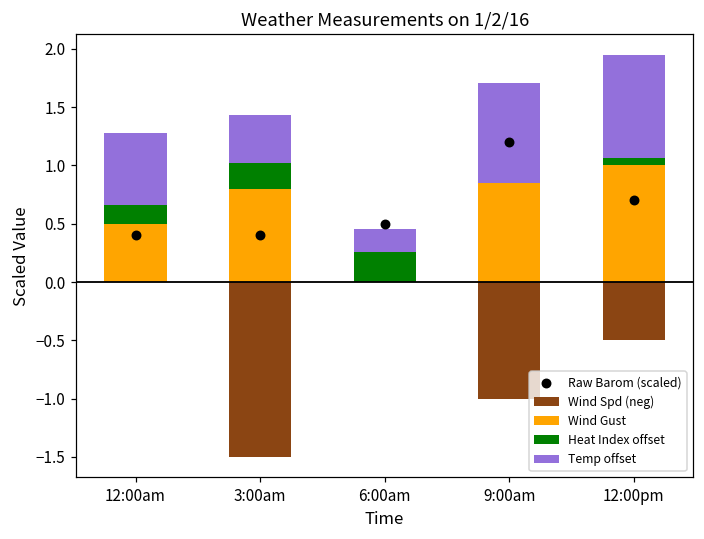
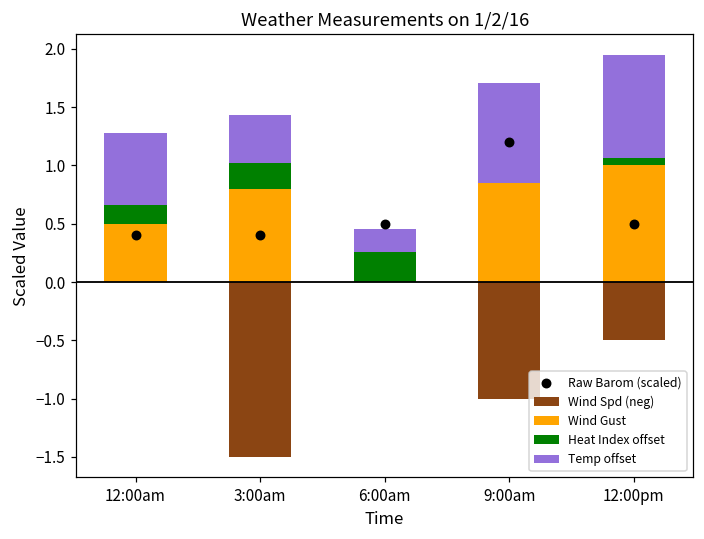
  {
    "Wind Spd (neg)": {
      "12:00am": 0.00,
      "3:00am": -1.50,
      "6:00am": 0.00,
      "9:00am": -1.00,
      "12:00pm": -0.50
    },
    "Raw Barom (scaled)": {
-     "12:00pm": 0.70
+     "12:00pm": 0.50
    },
    "Wind Gust": {
      "12:00am": 0.50,
      "3:00am": 0.80,
      "6:00am": 0.00,
      "12:00pm": 1.00
    },
    "Heat Index offset": {
      "12:00am": 0.16,
      "3:00am": 0.22,
      "6:00am": 0.26,
      "12:00pm": 0.06
    },
    "Temp offset": {
      "12:00am": 0.61,
      "3:00am": 0.41,
      "6:00am": 0.19,
      "9:00am": 0.86,
      "12:00pm": 0.89
    }
  }
